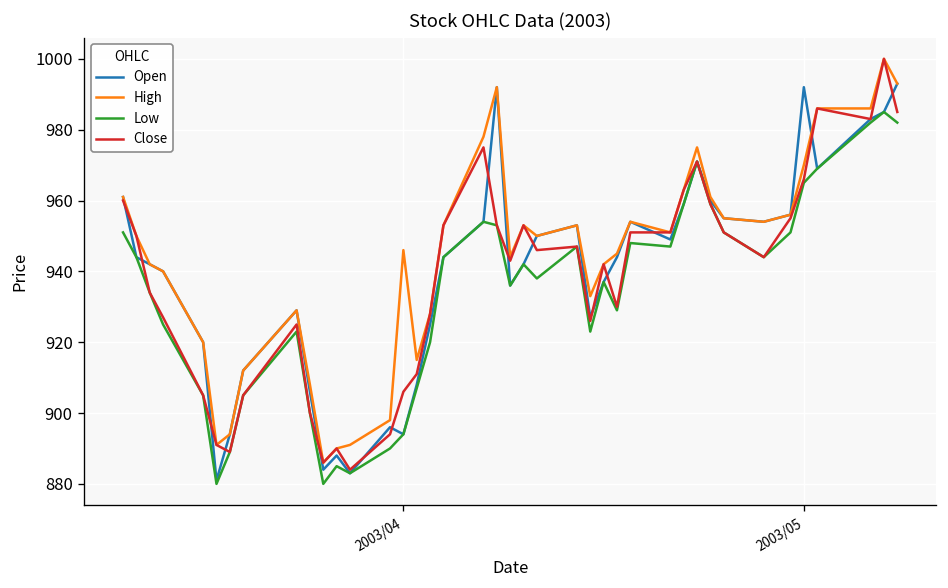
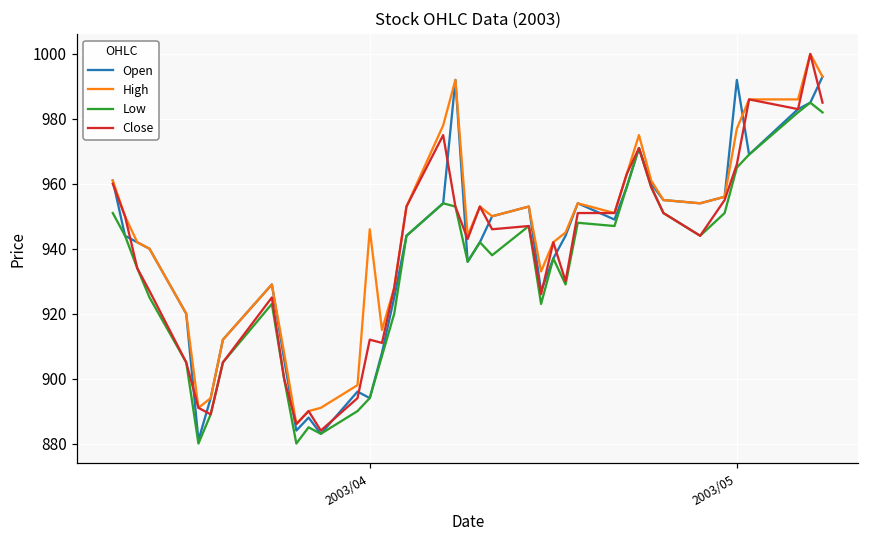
  {
    "Open": {
      "2003/05": 992
    },
    "High": {
      "2003/04": 946,
-     "2003/05": 970
+     "2003/05": 977
    },
    "Low": {
      "2003/05": 965
    },
    "Close": {
-     "2003/04": 906,
+     "2003/04": 912,
      "2003/05": 966
    }
  }
